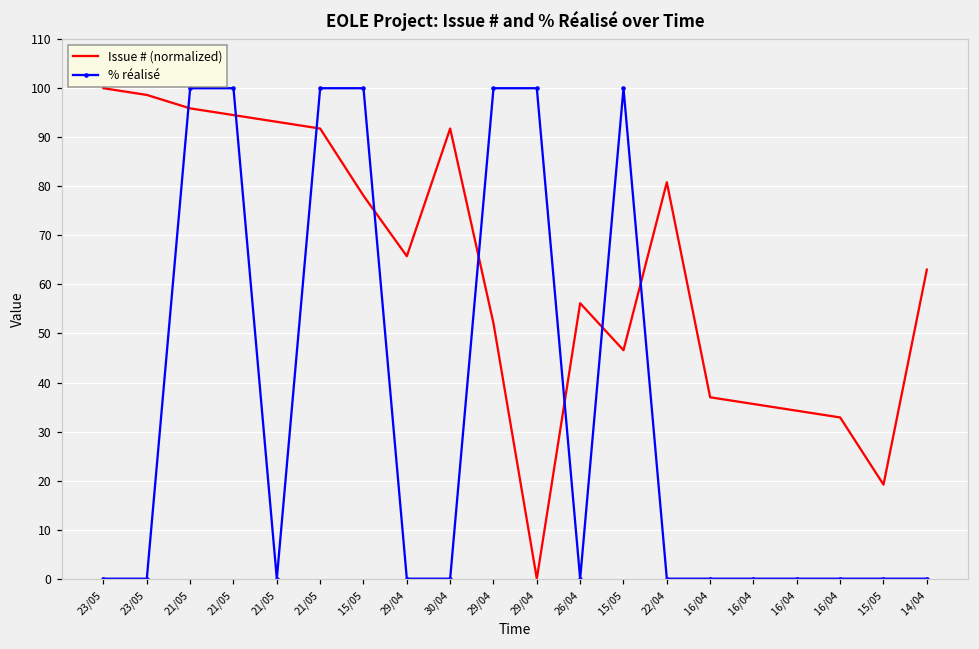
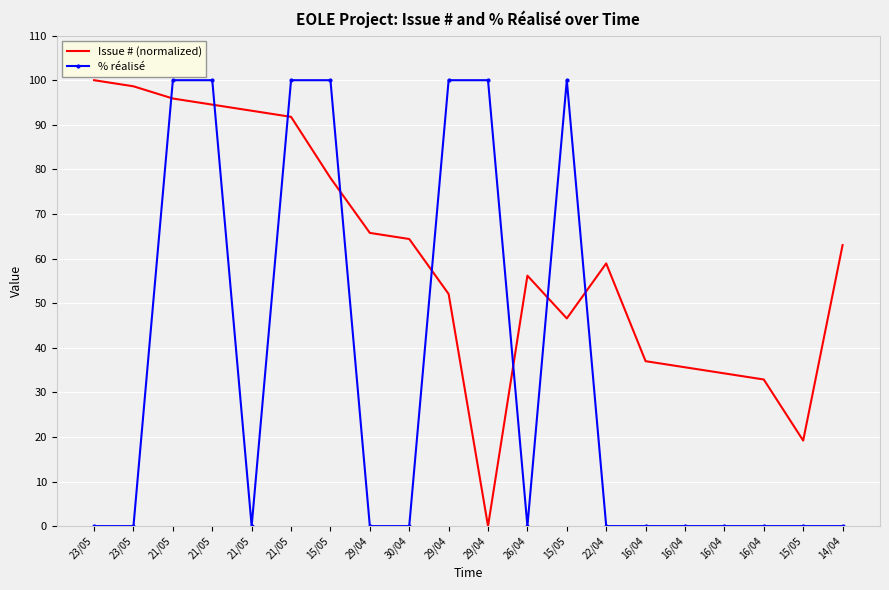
  {
    "Issue # (normalized)": {
-     "30/04": 92,
+     "30/04": 64,
      "26/04": 56,
-     "22/04": 81,
+     "22/04": 59,
      "14/04": 63
    },
    "% réalisé": {
      "30/04": 0,
      "26/04": 0,
      "22/04": 0,
      "14/04": 0
    }
  }
